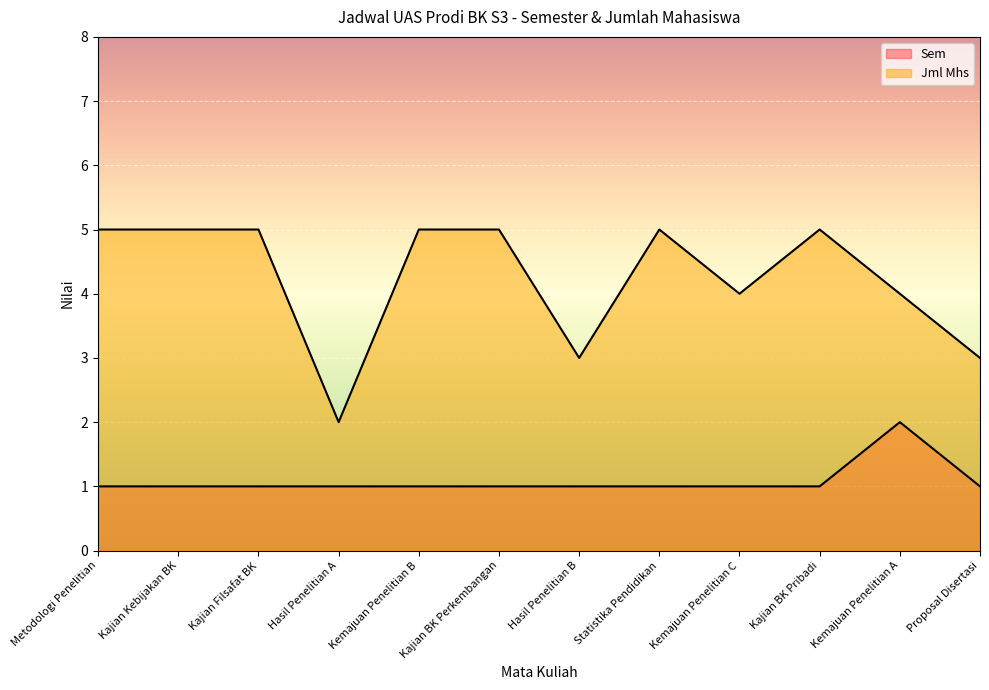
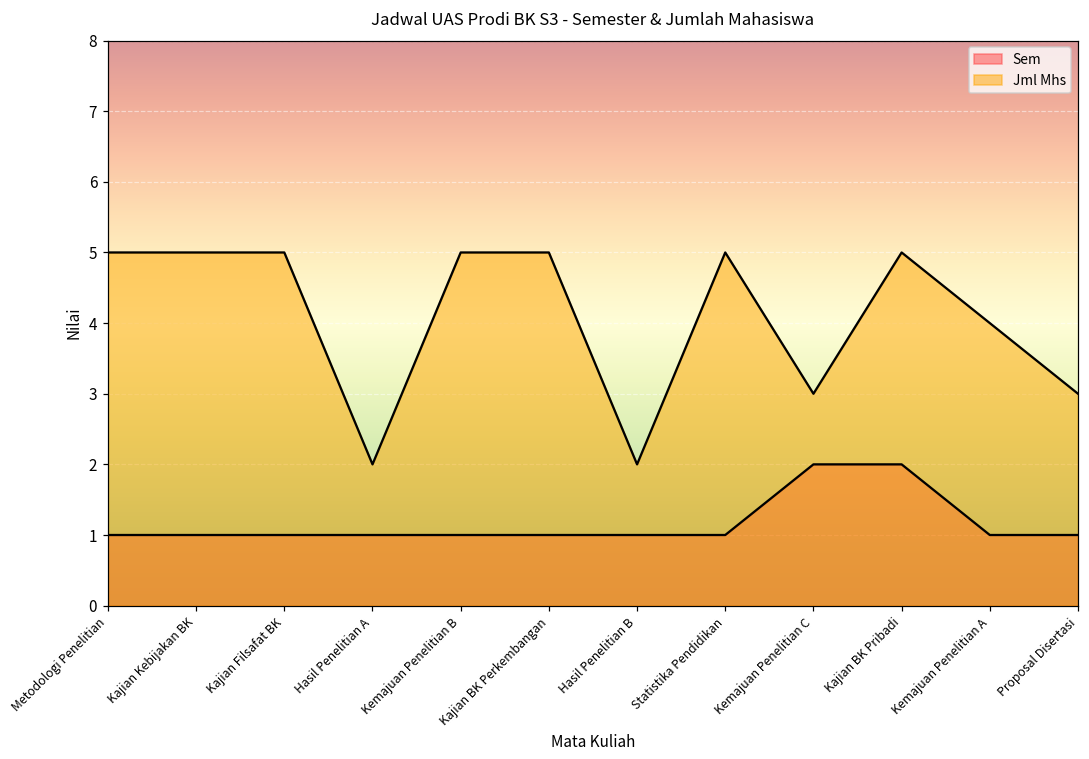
  {
    "Sem": {
      "Metodologi Penelitian": 1,
      "Kajian Kebijakan BK": 1,
      "Kajian Filsafat BK": 1,
      "Hasil Penelitian A": 1,
      "Kemajuan Penelitian B": 1,
      "Kajian BK Perkembangan": 1,
      "Hasil Penelitian B": 1,
      "Statistika Pendidikan": 1,
-     "Kemajuan Penelitian C": 1,
-     "Kajian BK Pribadi": 1,
-     "Kemajuan Penelitian A": 2,
+     "Kemajuan Penelitian C": 2,
+     "Kajian BK Pribadi": 2,
+     "Kemajuan Penelitian A": 1,
      "Proposal Disertasi": 1
    },
    "Jml Mhs": {
      "Metodologi Penelitian": 5,
      "Kajian Kebijakan BK": 5,
      "Kajian Filsafat BK": 5,
      "Hasil Penelitian A": 2,
      "Kemajuan Penelitian B": 5,
      "Kajian BK Perkembangan": 5,
-     "Hasil Penelitian B": 3,
+     "Hasil Penelitian B": 2,
      "Statistika Pendidikan": 5,
-     "Kemajuan Penelitian C": 4,
+     "Kemajuan Penelitian C": 3,
      "Kajian BK Pribadi": 5,
      "Kemajuan Penelitian A": 4,
      "Proposal Disertasi": 3
    }
  }
